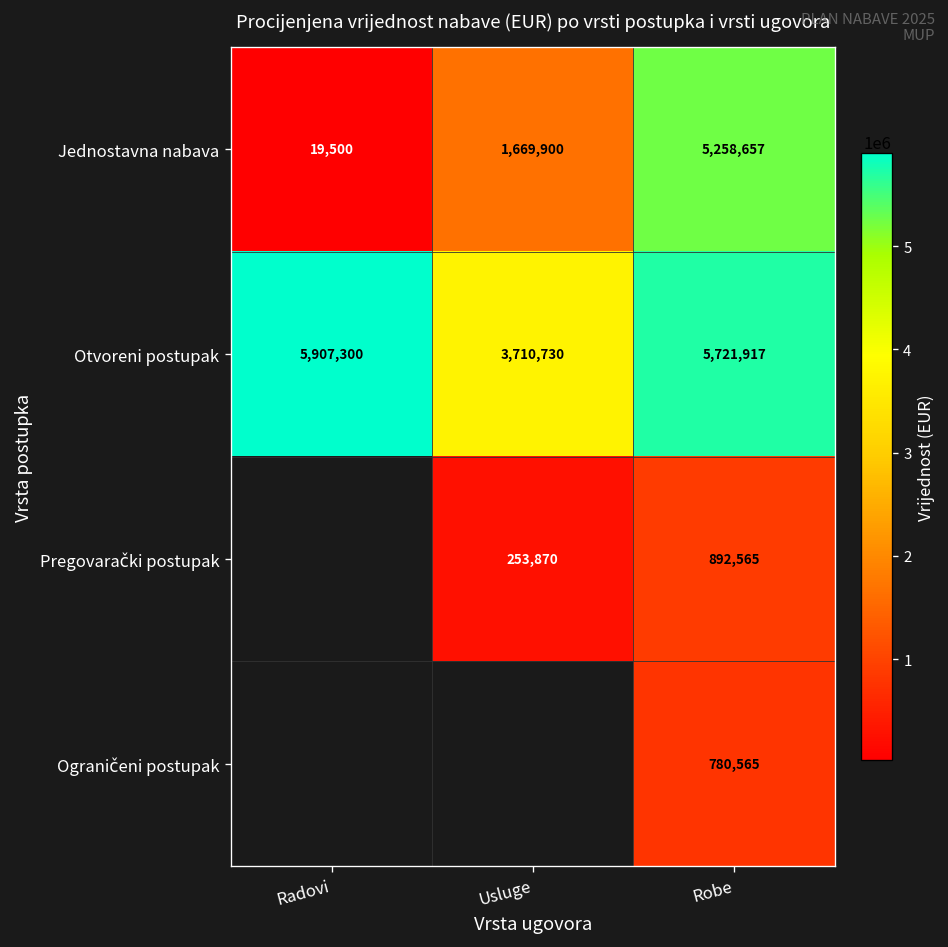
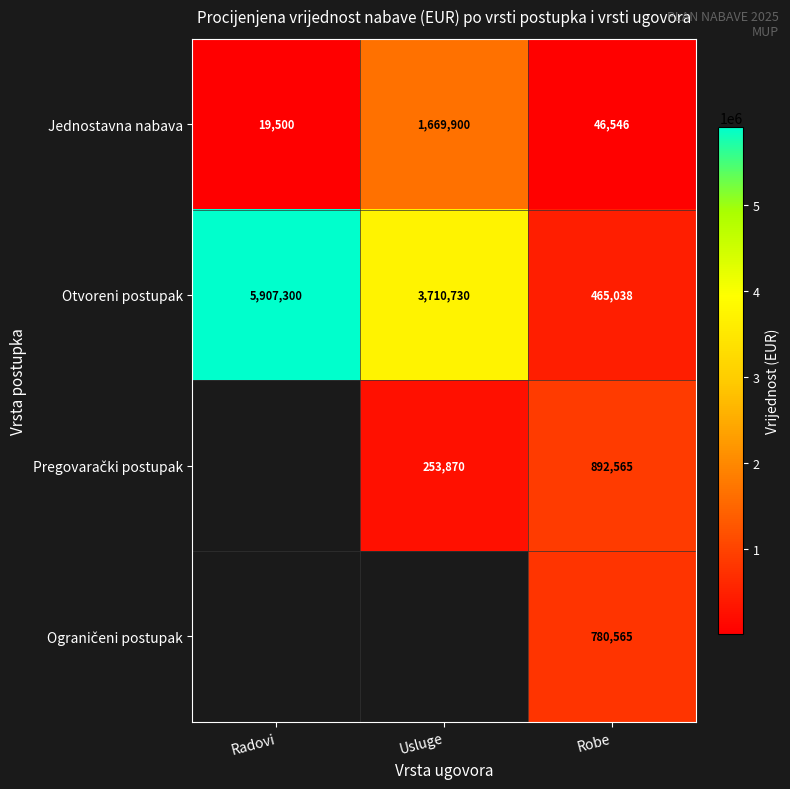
  {
    "Jednostavna nabava": {
      "Radovi": "19,500",
      "Usluge": "1,669,900",
-     "Robe": "5,258,657"
+     "Robe": "46,546"
    },
    "Otvoreni postupak": {
      "Radovi": "5,907,300",
      "Usluge": "3,710,730",
-     "Robe": "5,721,917"
+     "Robe": "465,038"
    },
    "Pregovarački postupak": {
      "Usluge": "253,870",
      "Robe": "892,565"
    },
    "Ograničeni postupak": {
      "Robe": "780,565"
    }
  }
